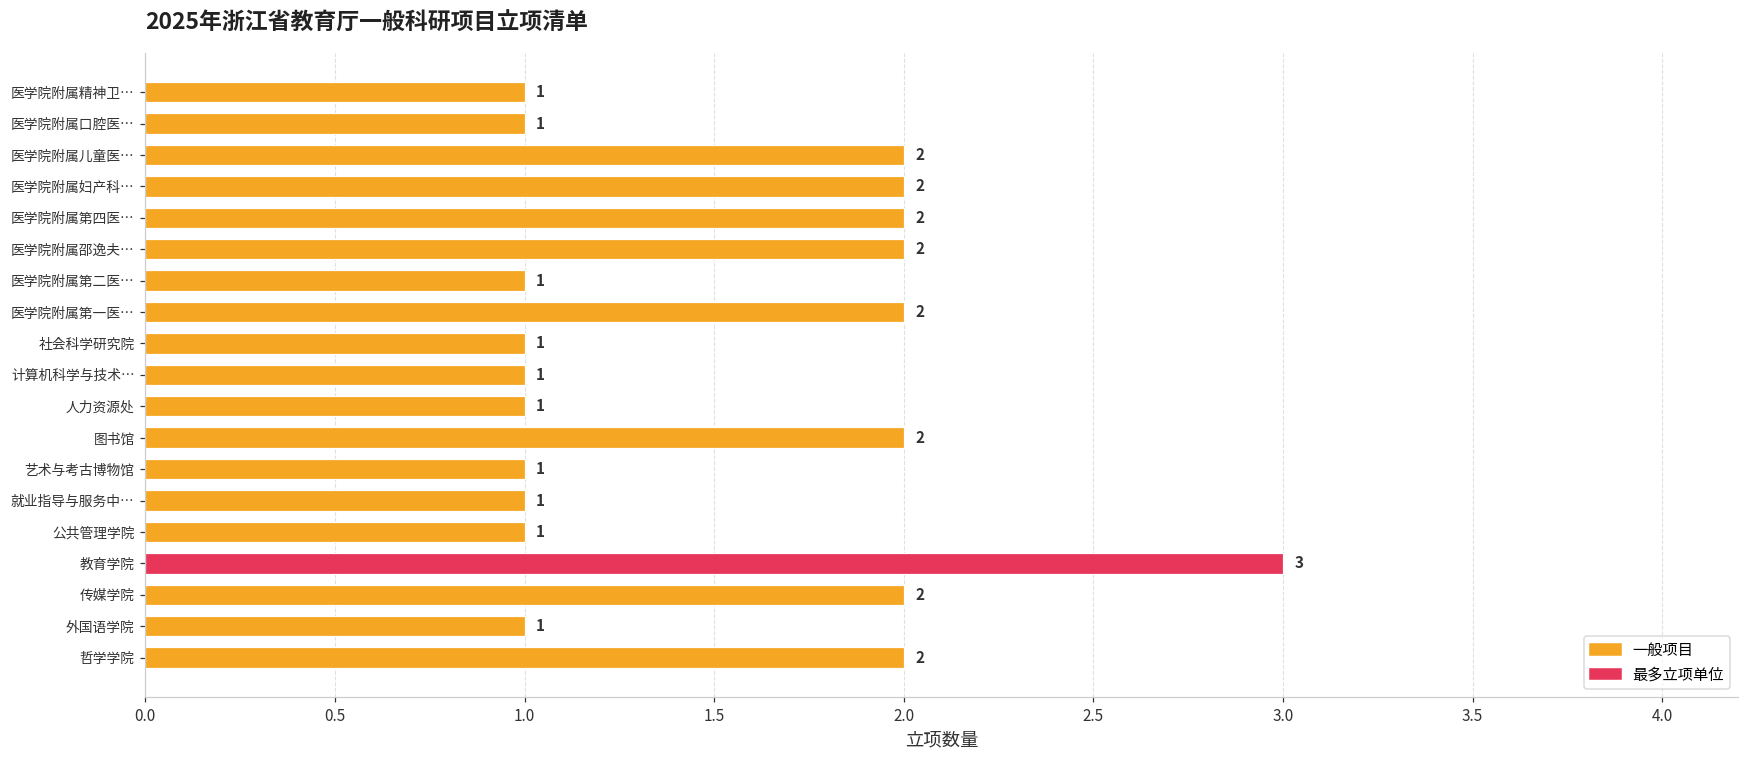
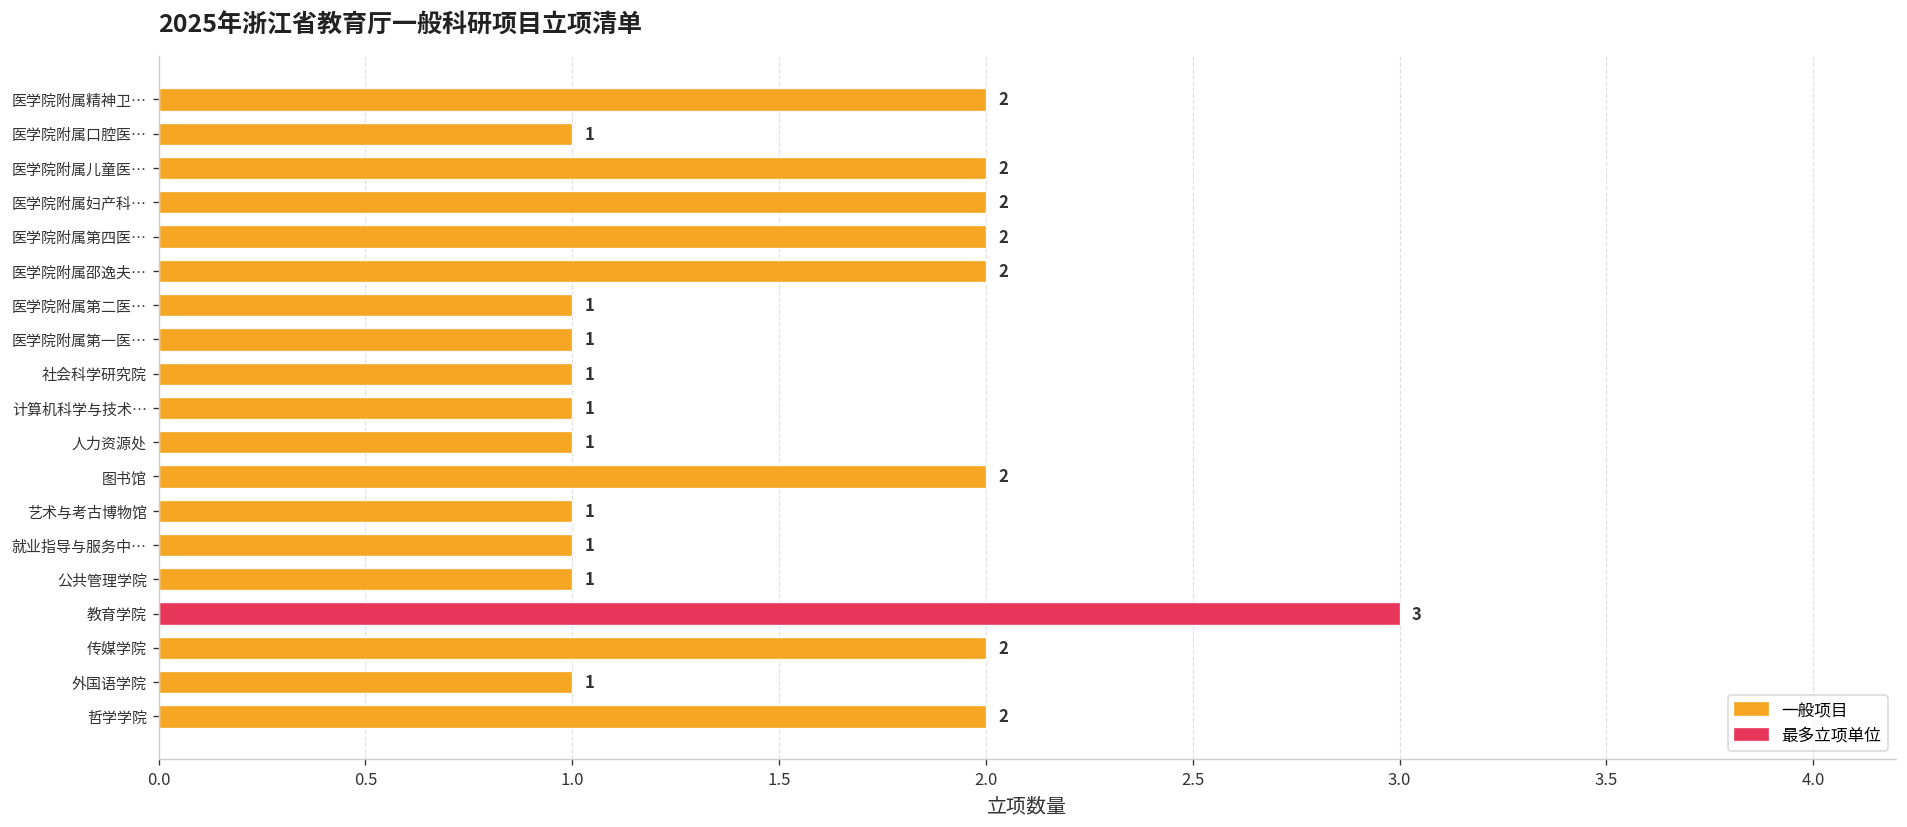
  {
-   "医学院附属精神卫…": 1,
+   "医学院附属精神卫…": 2,
    "医学院附属口腔医…": 1,
    "医学院附属儿童医…": 2,
    "医学院附属妇产科…": 2,
    "医学院附属第四医…": 2,
    "医学院附属邵逸夫…": 2,
    "医学院附属第二医…": 1,
-   "医学院附属第一医…": 2,
+   "医学院附属第一医…": 1,
    "社会科学研究院": 1,
    "计算机科学与技术…": 1,
    "人力资源处": 1,
    "图书馆": 2,
    "艺术与考古博物馆": 1,
    "就业指导与服务中…": 1,
    "公共管理学院": 1,
    "教育学院": 3,
    "传媒学院": 2,
    "外国语学院": 1,
    "哲学学院": 2
  }
